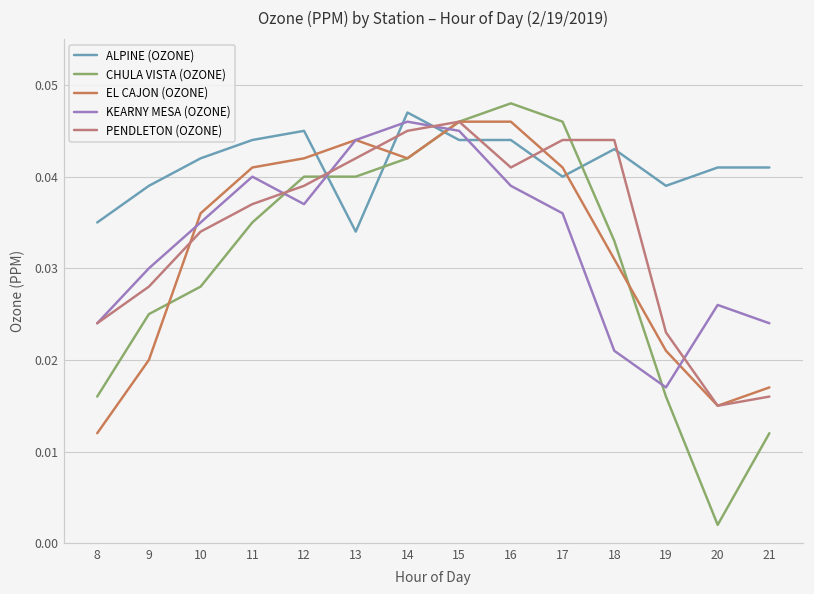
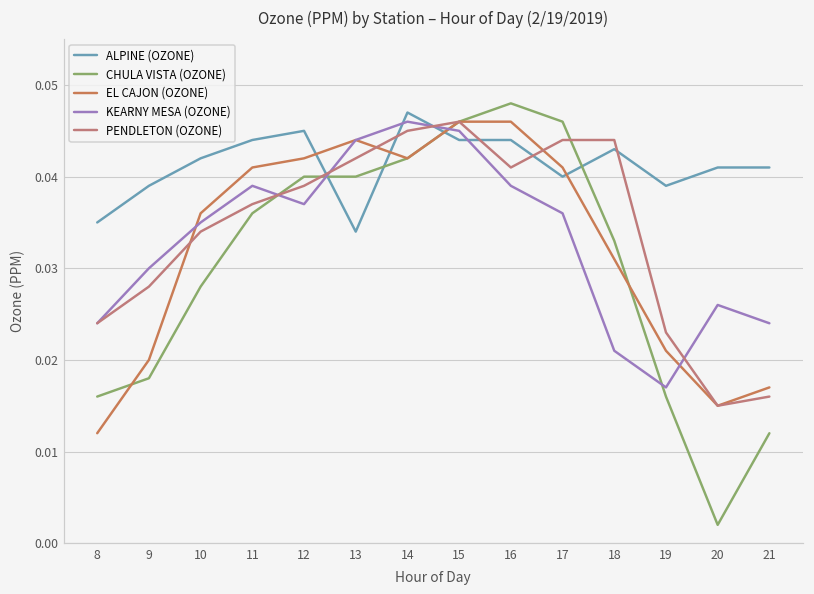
  {
    "ALPINE (OZONE)": {
      "8": 0.035,
      "9": 0.039,
      "10": 0.042,
      "11": 0.044,
      "12": 0.045,
      "13": 0.034,
      "14": 0.047,
      "15": 0.044,
      "16": 0.044,
      "17": 0.040,
      "18": 0.043,
      "19": 0.039,
      "20": 0.041,
      "21": 0.041
    },
    "CHULA VISTA (OZONE)": {
      "8": 0.016,
-     "9": 0.025,
+     "9": 0.018,
      "10": 0.028,
-     "11": 0.035,
+     "11": 0.036,
      "12": 0.040,
      "13": 0.040,
      "16": 0.048,
      "17": 0.046,
      "18": 0.033,
      "19": 0.016,
      "20": 0.002,
      "21": 0.012
    },
    "KEARNY MESA (OZONE)": {
      "9": 0.030,
      "10": 0.035,
-     "11": 0.040,
+     "11": 0.039,
      "12": 0.037,
      "14": 0.046,
      "15": 0.045,
      "16": 0.039,
      "17": 0.036,
      "18": 0.021,
      "19": 0.017,
      "20": 0.026,
      "21": 0.024
    }
  }
